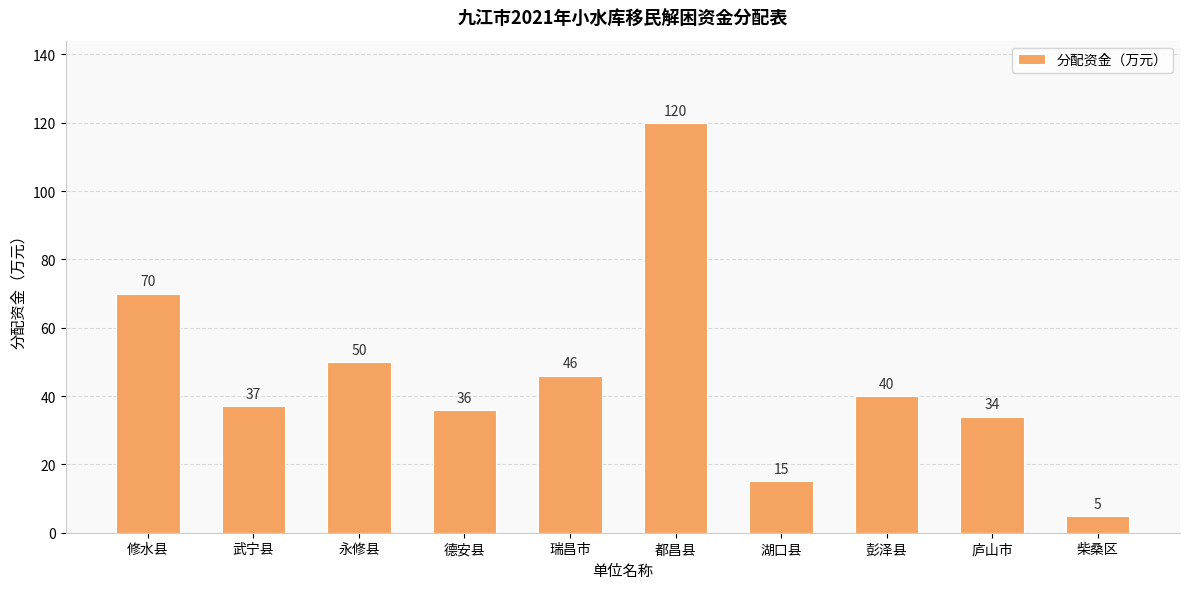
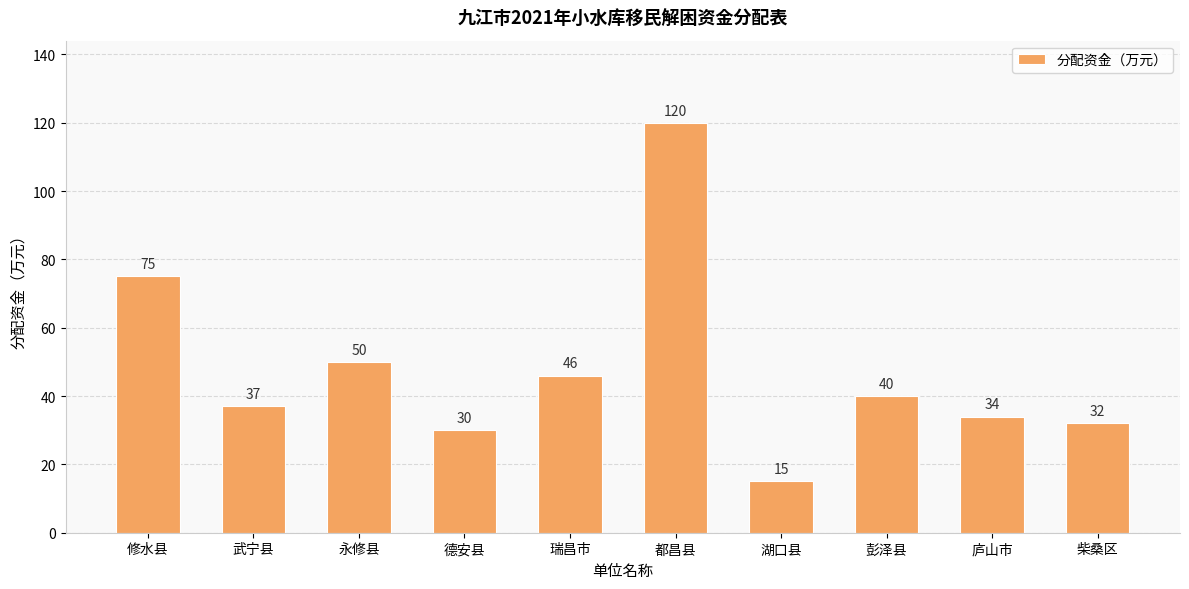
  {
-   "修水县": 70,
+   "修水县": 75,
    "武宁县": 37,
    "永修县": 50,
-   "德安县": 36,
+   "德安县": 30,
    "瑞昌市": 46,
    "都昌县": 120,
    "湖口县": 15,
    "彭泽县": 40,
    "庐山市": 34,
-   "柴桑区": 5
+   "柴桑区": 32
  }
